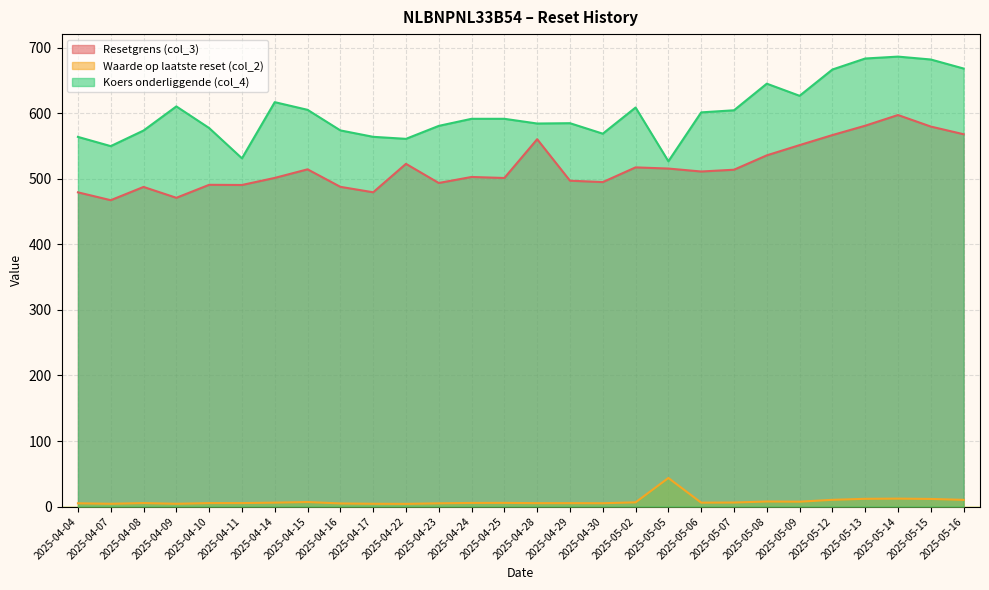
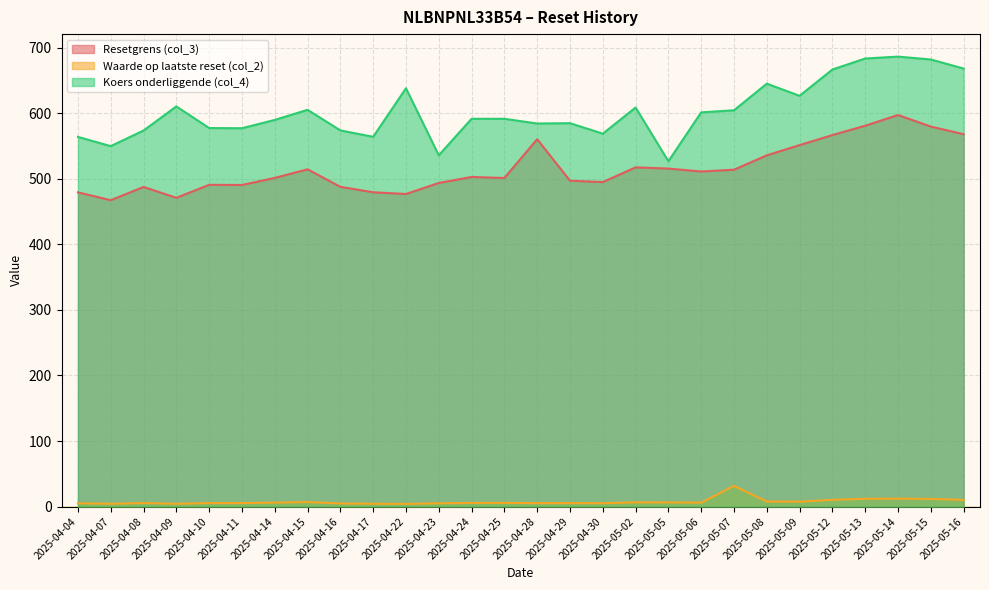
  {
    "Resetgrens (col_3)": {
      "2025-04-04": 480,
      "2025-04-07": 470,
      "2025-04-08": 490,
      "2025-04-09": 470,
      "2025-04-10": 490,
      "2025-04-11": 490,
      "2025-04-14": 500,
      "2025-04-15": 510,
      "2025-04-16": 490,
      "2025-04-17": 480,
-     "2025-04-22": 520,
+     "2025-04-22": 480,
      "2025-04-23": 490,
      "2025-04-24": 500,
      "2025-04-25": 500,
      "2025-04-28": 560,
      "2025-04-29": 500,
      "2025-04-30": 500,
      "2025-05-02": 520,
      "2025-05-05": 520,
      "2025-05-06": 510,
      "2025-05-07": 510,
      "2025-05-08": 540,
      "2025-05-09": 550,
      "2025-05-12": 570,
      "2025-05-13": 580,
      "2025-05-14": 600,
      "2025-05-15": 580,
      "2025-05-16": 570
    },
    "Waarde op laatste reset (col_2)": {
      "2025-04-04": 10,
      "2025-04-07": 0,
      "2025-04-08": 10,
      "2025-04-09": 0,
      "2025-04-10": 10,
      "2025-04-11": 10,
      "2025-04-14": 10,
      "2025-04-15": 10,
      "2025-04-16": 0,
      "2025-04-17": 0,
      "2025-04-22": 0,
      "2025-04-23": 0,
      "2025-04-24": 10,
      "2025-04-25": 10,
      "2025-04-28": 10,
      "2025-04-29": 10,
      "2025-04-30": 10,
      "2025-05-02": 10,
-     "2025-05-05": 40,
+     "2025-05-05": 10,
      "2025-05-06": 10,
-     "2025-05-07": 10,
+     "2025-05-07": 30,
      "2025-05-08": 10,
      "2025-05-09": 10,
      "2025-05-12": 10,
      "2025-05-13": 10,
      "2025-05-14": 10,
      "2025-05-15": 10,
      "2025-05-16": 10
    },
    "Koers onderliggende (col_4)": {
      "2025-04-04": 560,
      "2025-04-07": 550,
      "2025-04-08": 570,
      "2025-04-09": 610,
      "2025-04-10": 580,
-     "2025-04-11": 530,
-     "2025-04-14": 620,
+     "2025-04-11": 580,
+     "2025-04-14": 590,
      "2025-04-15": 610,
      "2025-04-16": 570,
      "2025-04-17": 560,
-     "2025-04-22": 560,
-     "2025-04-23": 580,
+     "2025-04-22": 640,
+     "2025-04-23": 540,
      "2025-04-24": 590,
      "2025-04-25": 590,
      "2025-04-28": 580,
      "2025-04-29": 590,
      "2025-04-30": 570,
      "2025-05-02": 610,
      "2025-05-05": 530,
      "2025-05-06": 600,
      "2025-05-07": 600,
      "2025-05-08": 650,
      "2025-05-09": 630,
      "2025-05-12": 670,
      "2025-05-13": 680,
      "2025-05-14": 690,
      "2025-05-15": 680,
      "2025-05-16": 670
    }
  }
